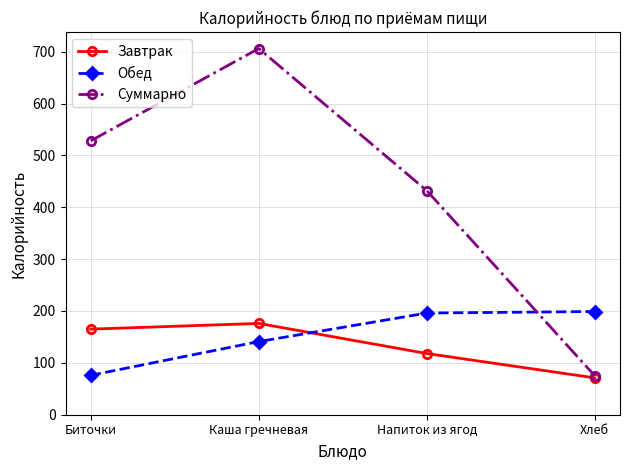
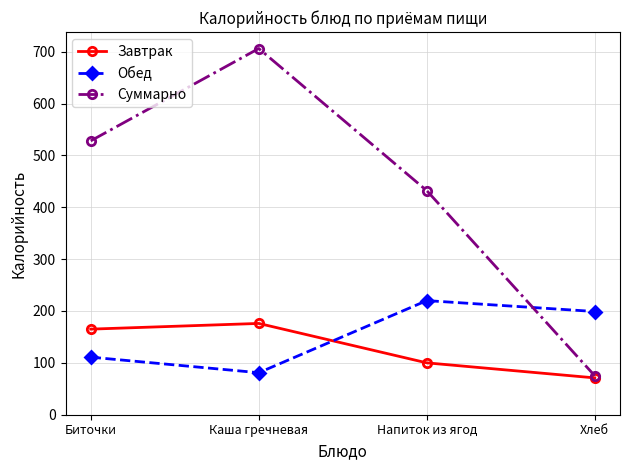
  {
    "Завтрак": {
      "Биточки": 170,
      "Каша гречневая": 180,
-     "Напиток из ягод": 120
+     "Напиток из ягод": 100
    },
    "Обед": {
-     "Биточки": 80,
-     "Каша гречневая": 140,
-     "Напиток из ягод": 200,
+     "Биточки": 110,
+     "Каша гречневая": 80,
+     "Напиток из ягод": 220,
      "Хлеб": 200
    },
    "Суммарно": {
      "Биточки": 530,
      "Каша гречневая": 710,
      "Напиток из ягод": 430
    }
  }
